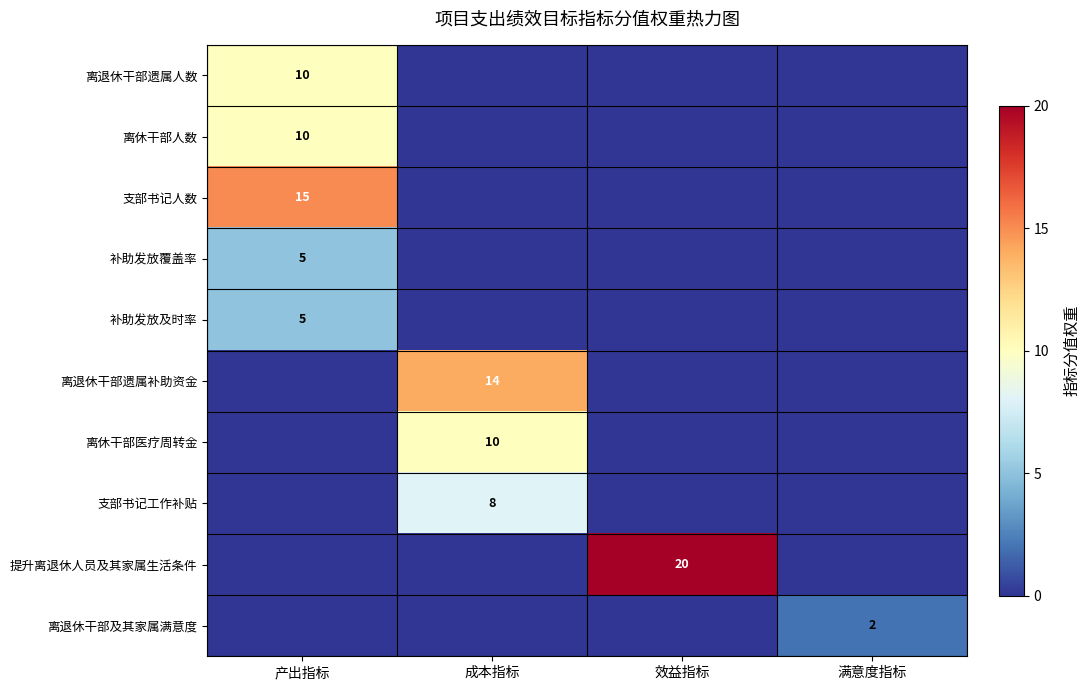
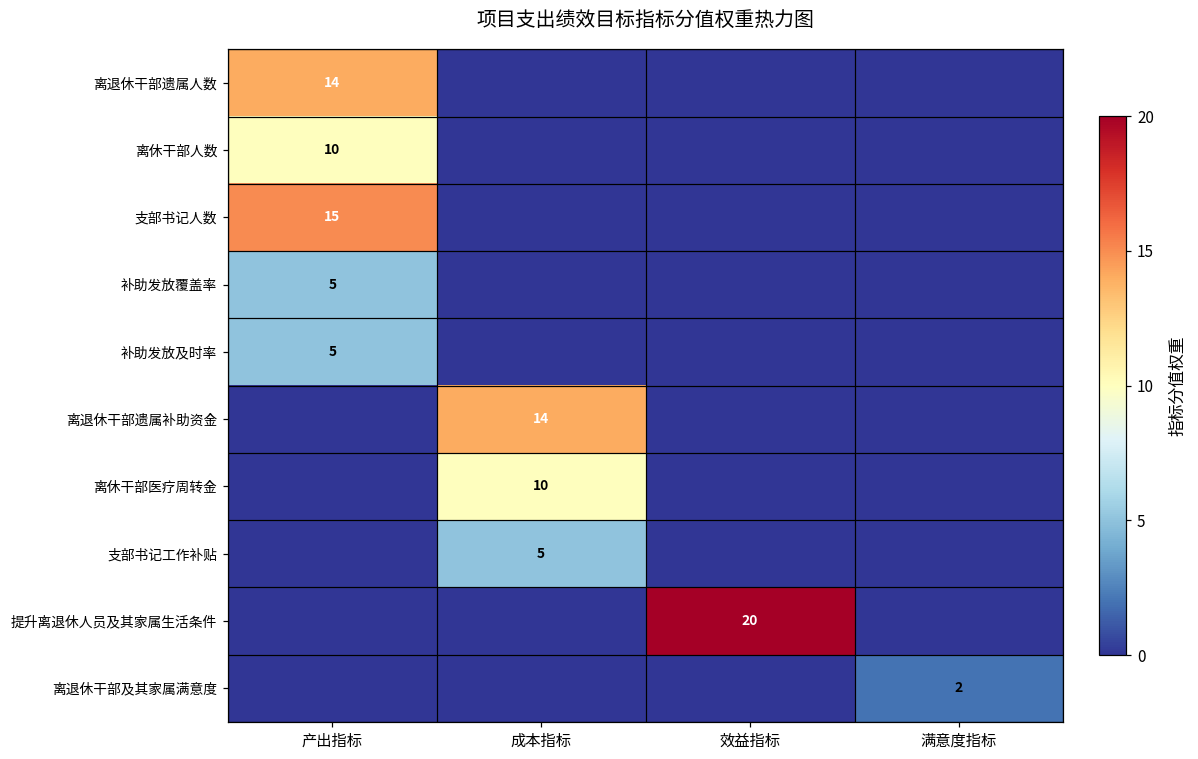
  {
    "离退休干部遗属人数": {
-     "产出指标": 10
+     "产出指标": 14
    },
    "离休干部人数": {
      "产出指标": 10
    },
    "支部书记人数": {
      "产出指标": 15
    },
    "补助发放覆盖率": {
      "产出指标": 5
    },
    "补助发放及时率": {
      "产出指标": 5
    },
    "离退休干部遗属补助资金": {
      "成本指标": 14
    },
    "离休干部医疗周转金": {
      "成本指标": 10
    },
    "支部书记工作补贴": {
-     "成本指标": 8
+     "成本指标": 5
    },
    "提升离退休人员及其家属生活条件": {
      "效益指标": 20
    },
    "离退休干部及其家属满意度": {
      "满意度指标": 2
    }
  }
